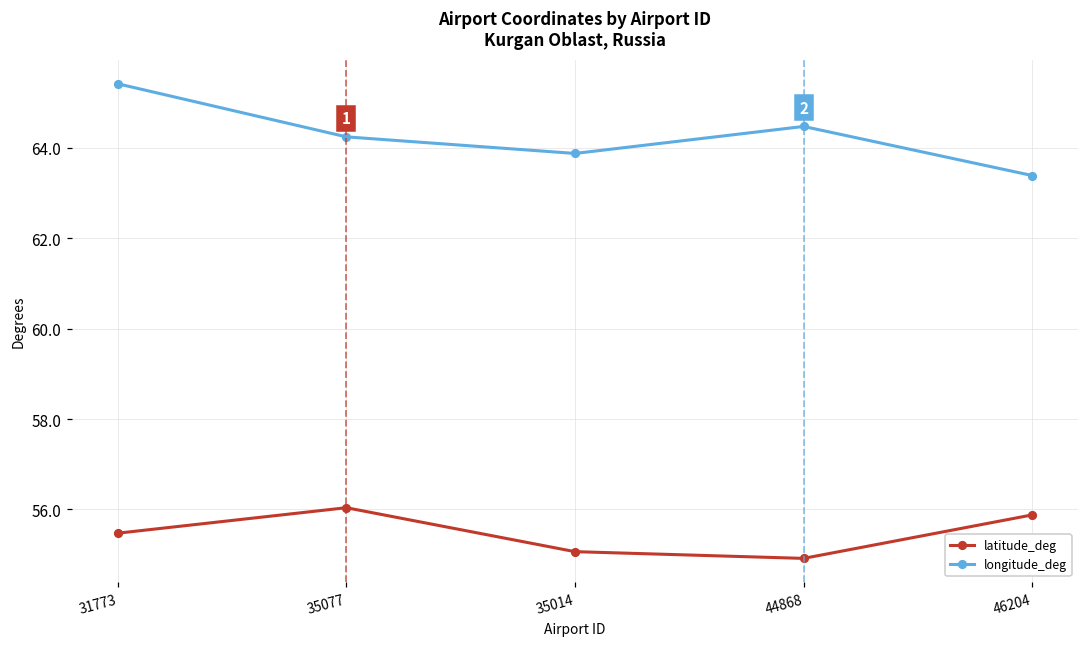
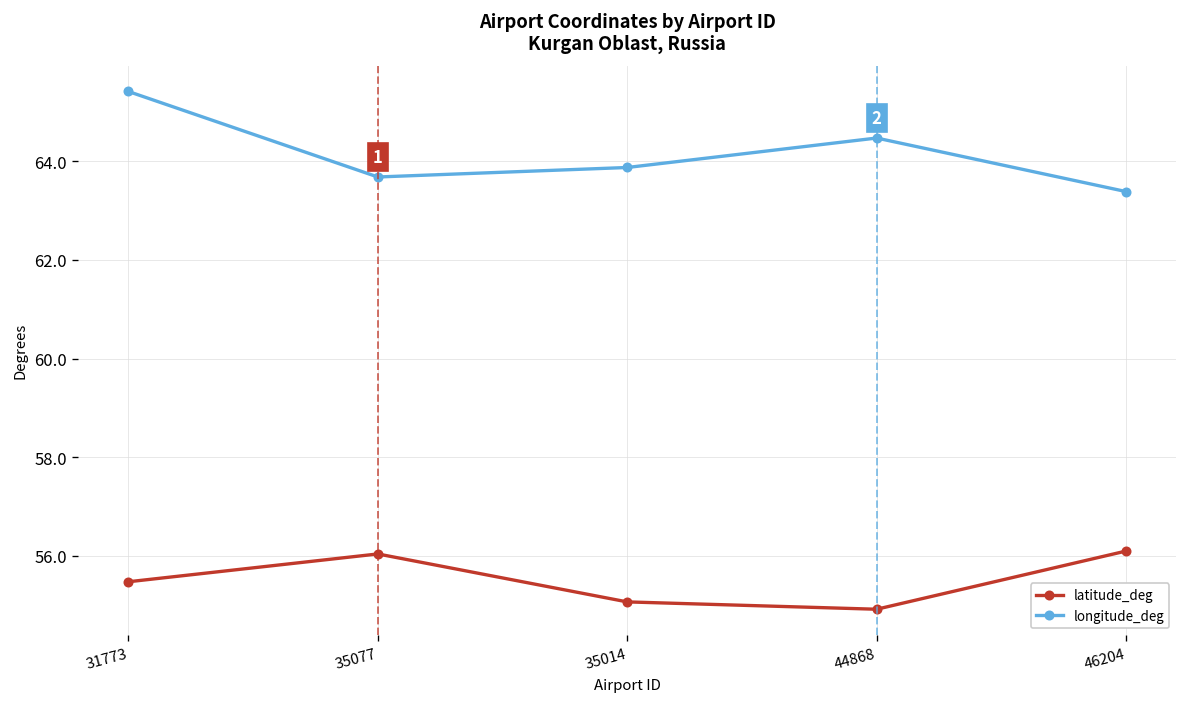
  {
    "latitude_deg": {
      "31773": 55.5,
      "35077": 56.0,
      "35014": 55.1,
      "44868": 54.9,
-     "46204": 55.9
+     "46204": 56.1
    },
    "longitude_deg": {
      "31773": 65.4,
-     "35077": 64.2,
+     "35077": 63.7,
      "35014": 63.9,
      "46204": 63.4
    }
  }
